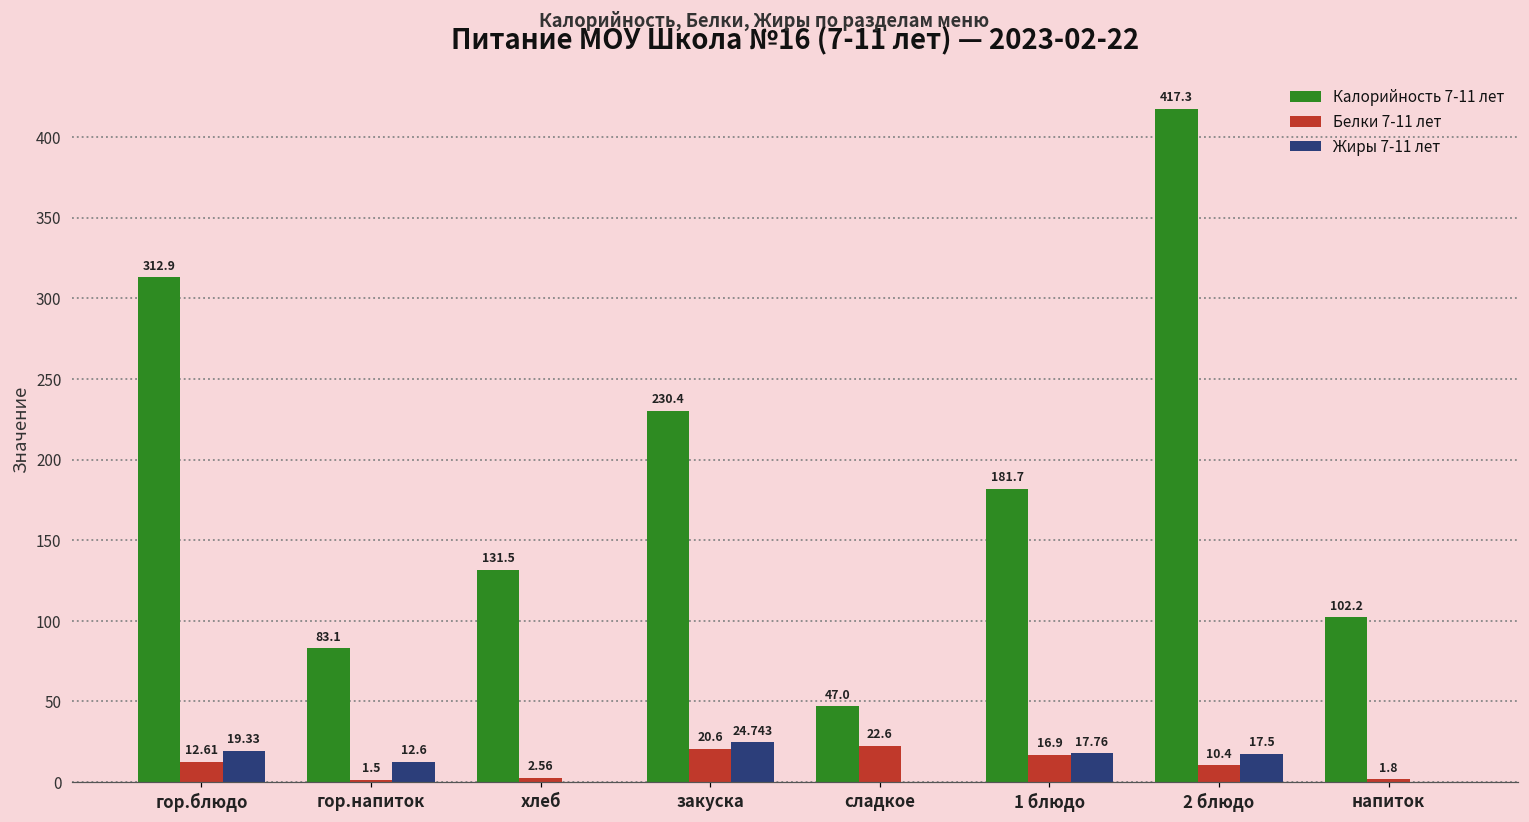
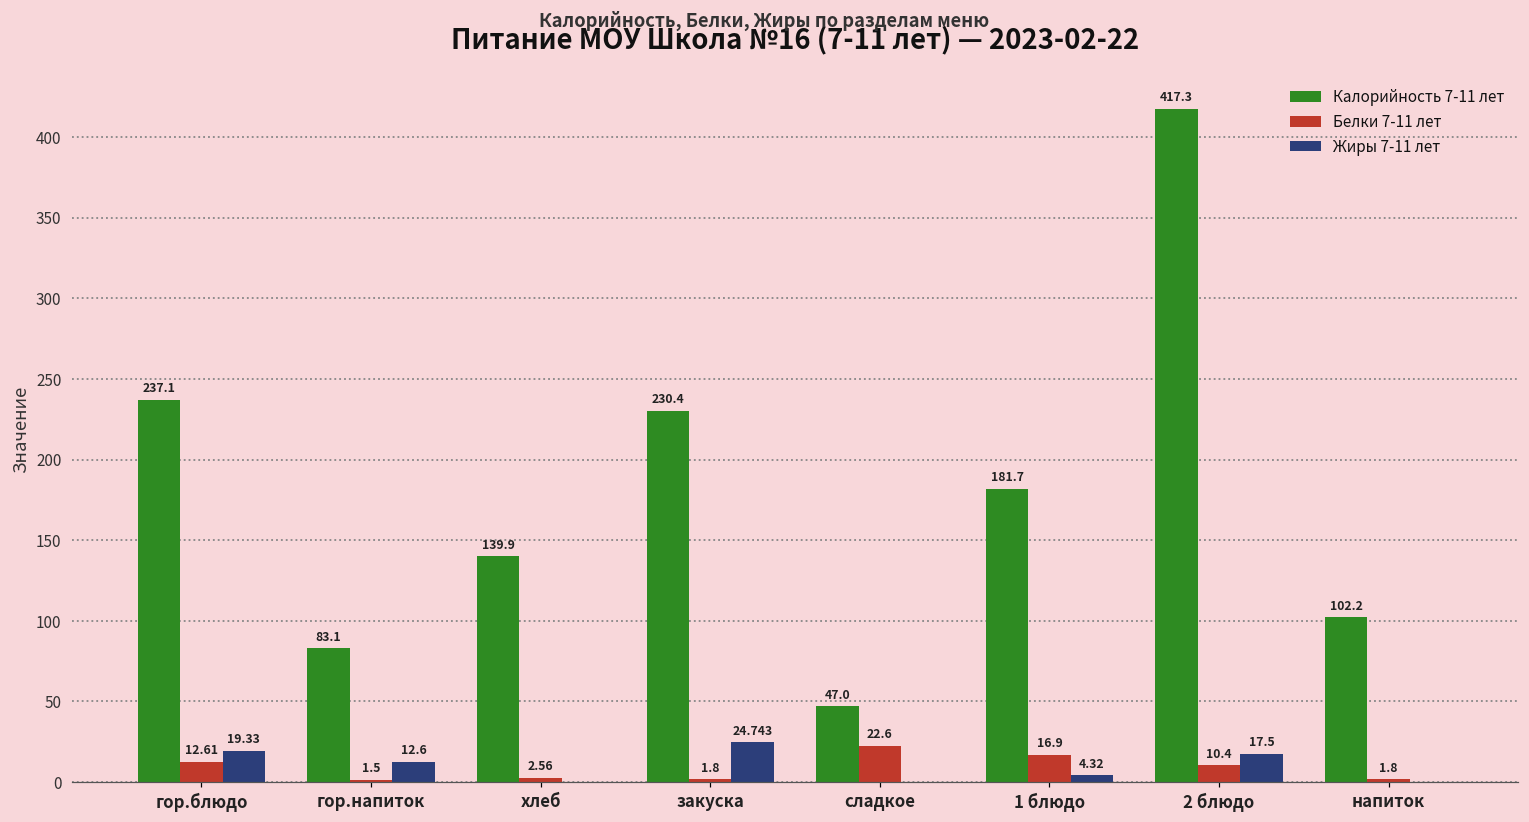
  {
    "Калорийность 7-11 лет": {
-     "гор.блюдо": 312.9,
+     "гор.блюдо": 237.1,
      "гор.напиток": 83.1,
-     "хлеб": 131.5,
+     "хлеб": 139.9,
      "закуска": 230.4,
      "сладкое": 47.0,
      "1 блюдо": 181.7,
      "2 блюдо": 417.3,
      "напиток": 102.2
    },
    "Белки 7-11 лет": {
      "гор.блюдо": 12.61,
      "гор.напиток": 1.5,
      "хлеб": 2.56,
-     "закуска": 20.6,
+     "закуска": 1.8,
      "сладкое": 22.6,
      "1 блюдо": 16.9,
      "2 блюдо": 10.4,
      "напиток": 1.8
    },
    "Жиры 7-11 лет": {
      "гор.блюдо": 19.33,
      "гор.напиток": 12.6,
      "закуска": 24.743,
-     "1 блюдо": 17.76,
+     "1 блюдо": 4.32,
      "2 блюдо": 17.5
    }
  }
